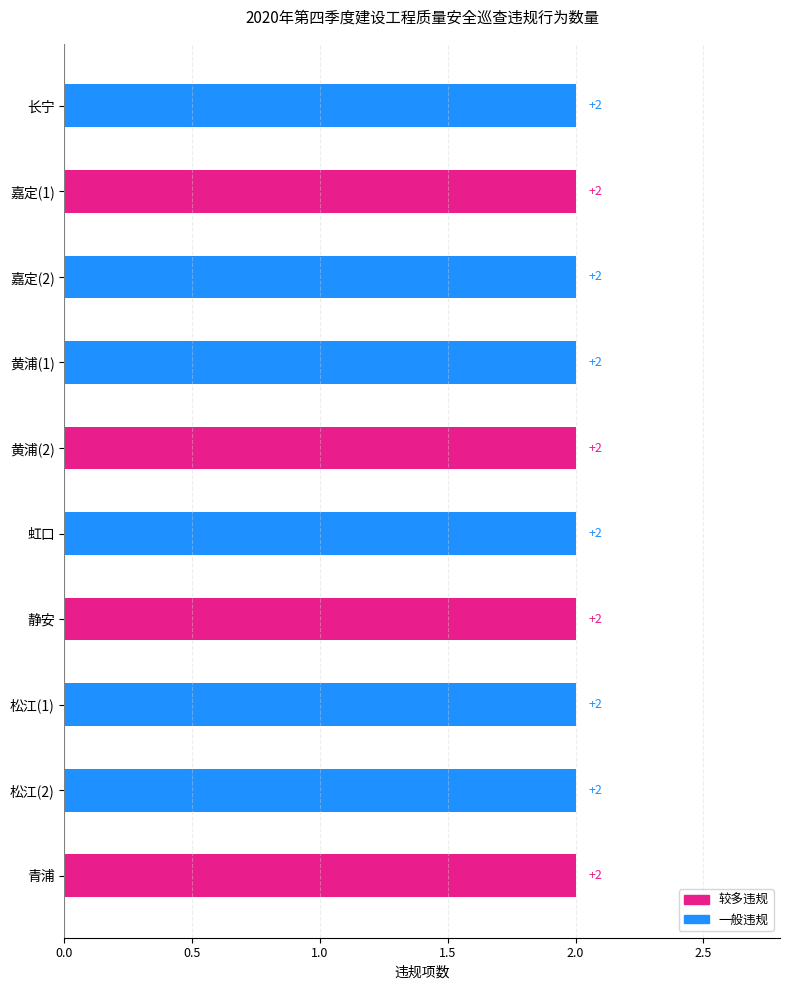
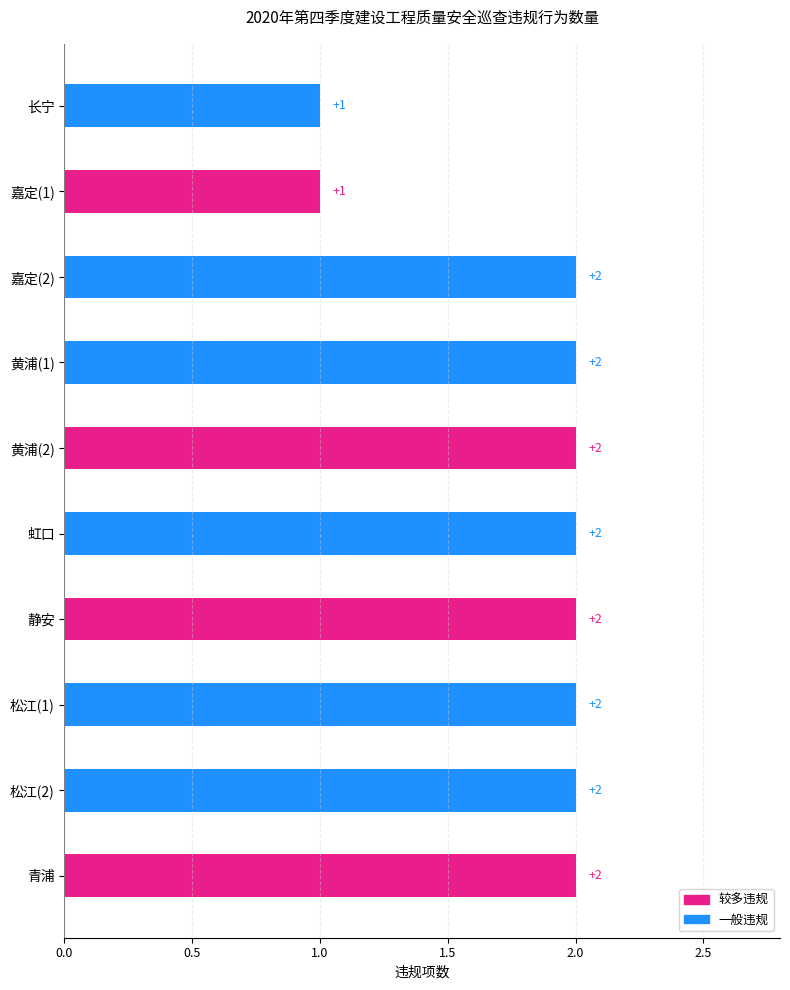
  {
-   "长宁": "+2",
-   "嘉定(1)": "+2",
+   "长宁": "+1",
+   "嘉定(1)": "+1",
    "嘉定(2)": "+2",
    "黄浦(1)": "+2",
    "黄浦(2)": "+2",
    "虹口": "+2",
    "静安": "+2",
    "松江(1)": "+2",
    "松江(2)": "+2",
    "青浦": "+2"
  }
